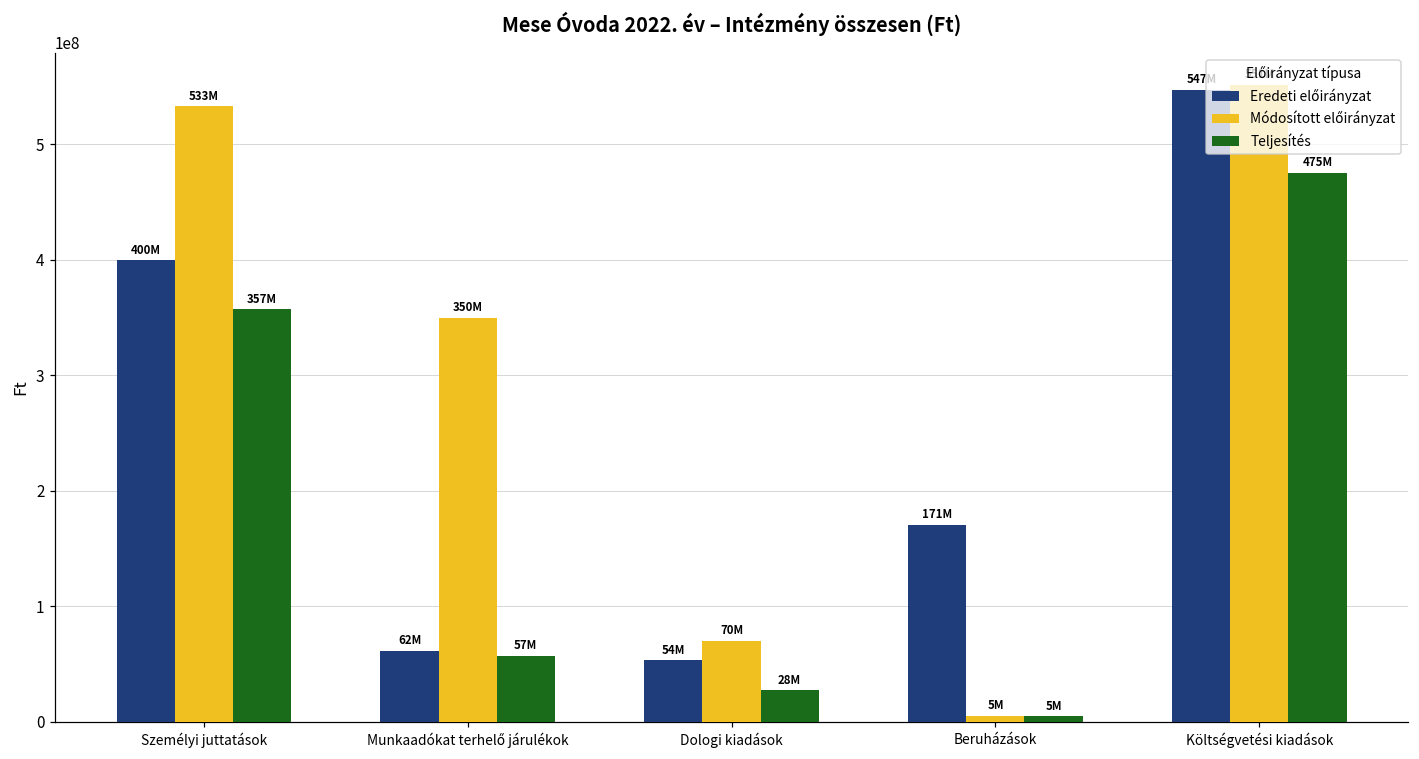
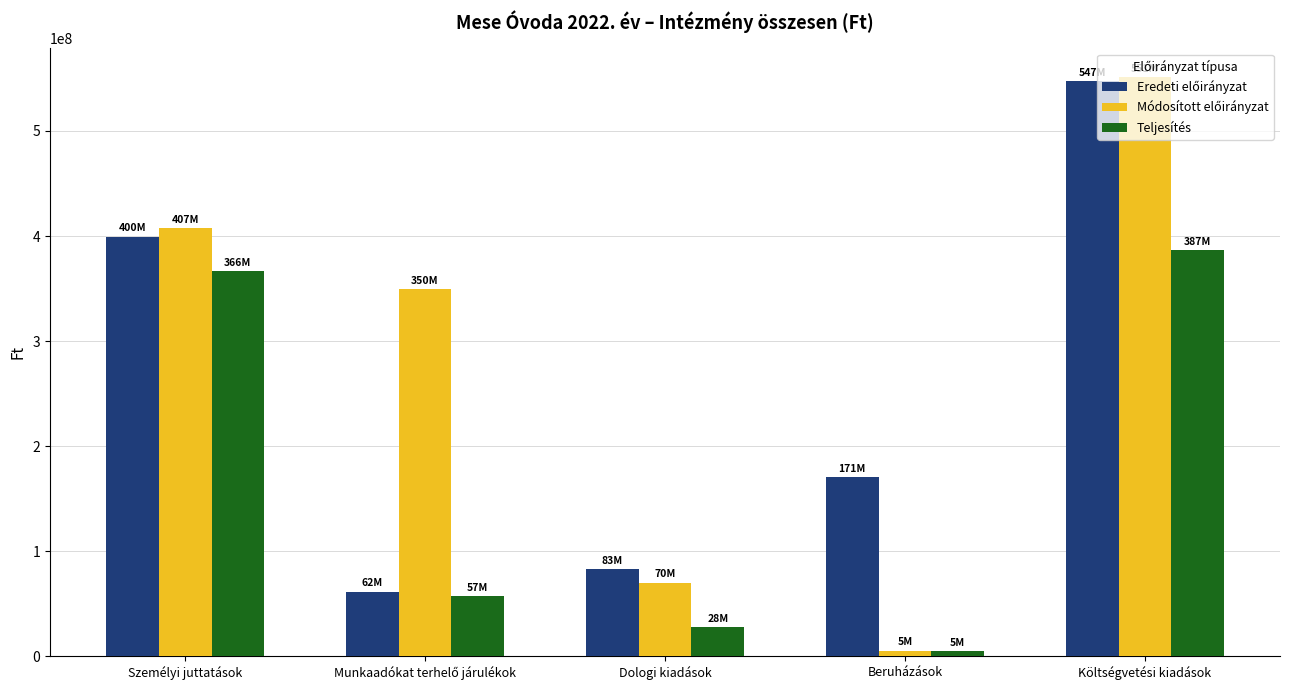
  {
    "Eredeti előirányzat": {
      "Személyi juttatások": "400M",
      "Munkaadókat terhelő járulékok": "62M",
-     "Dologi kiadások": "54M",
+     "Dologi kiadások": "83M",
      "Beruházások": "171M"
    },
    "Módosított előirányzat": {
-     "Személyi juttatások": "533M",
+     "Személyi juttatások": "407M",
      "Munkaadókat terhelő járulékok": "350M",
      "Dologi kiadások": "70M",
      "Beruházások": "5M"
    },
    "Teljesítés": {
-     "Személyi juttatások": "357M",
+     "Személyi juttatások": "366M",
      "Munkaadókat terhelő járulékok": "57M",
      "Dologi kiadások": "28M",
      "Beruházások": "5M",
-     "Költségvetési kiadások": "475M"
+     "Költségvetési kiadások": "387M"
    }
  }
